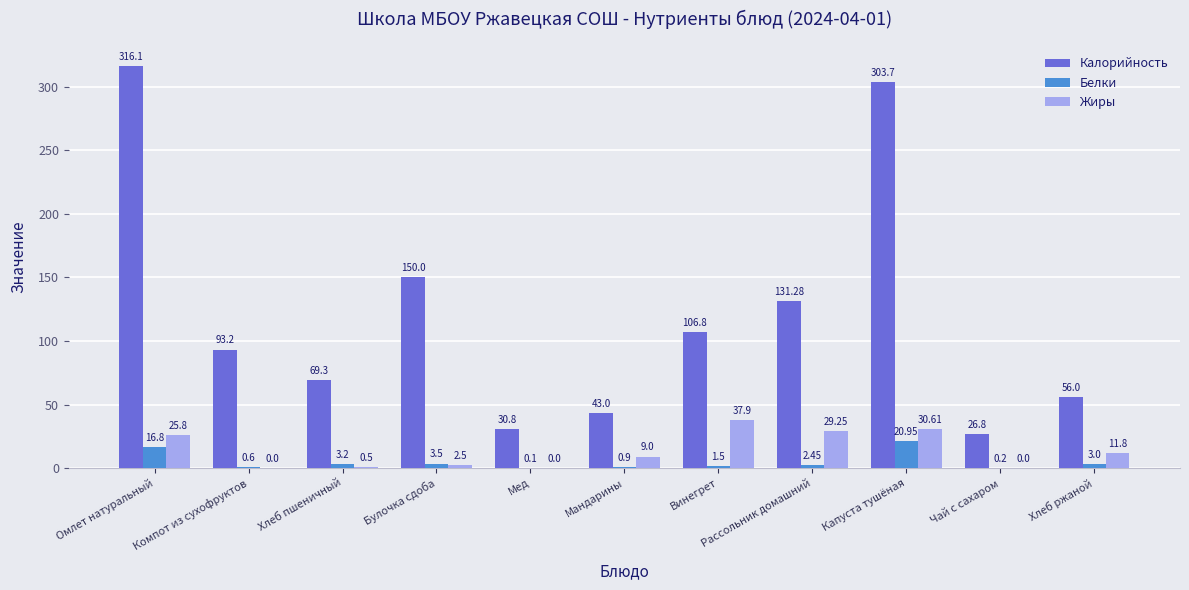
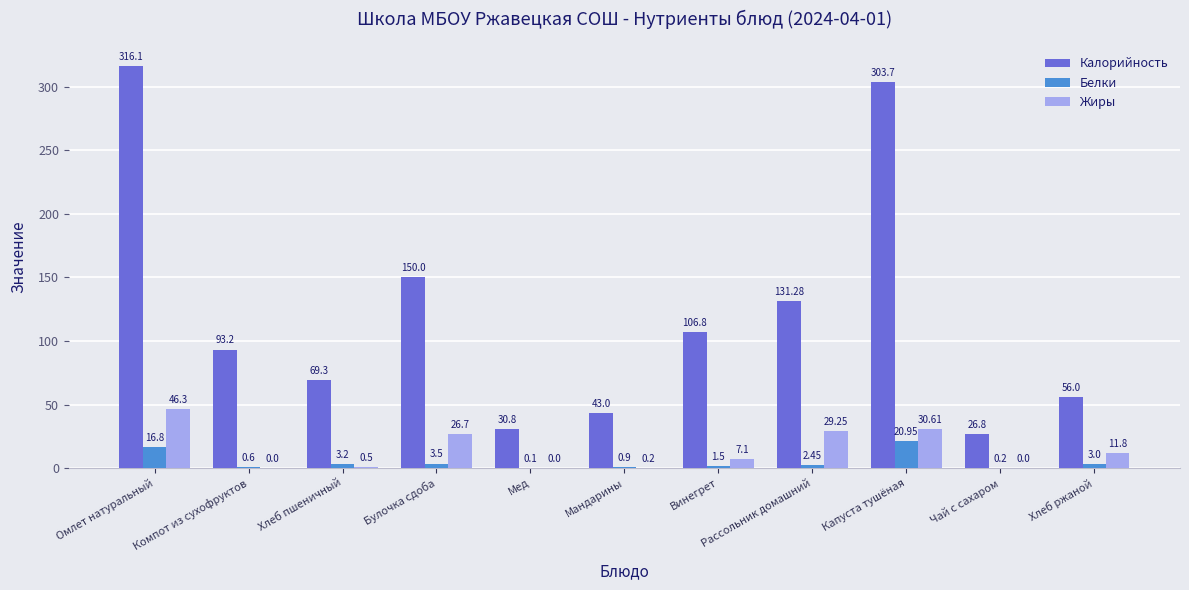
  {
    "Жиры": {
-     "Омлет натуральный": 25.8,
+     "Омлет натуральный": 46.3,
      "Компот из сухофруктов": 0.0,
      "Хлеб пшеничный": 0.5,
-     "Булочка сдоба": 2.5,
+     "Булочка сдоба": 26.7,
      "Мед": 0.0,
-     "Мандарины": 9.0,
-     "Винегрет": 37.9,
+     "Мандарины": 0.2,
+     "Винегрет": 7.1,
      "Рассольник домашний": 29.25,
      "Капуста тушёная": 30.61,
      "Чай с сахаром": 0.0,
      "Хлеб ржаной": 11.8
    }
  }
